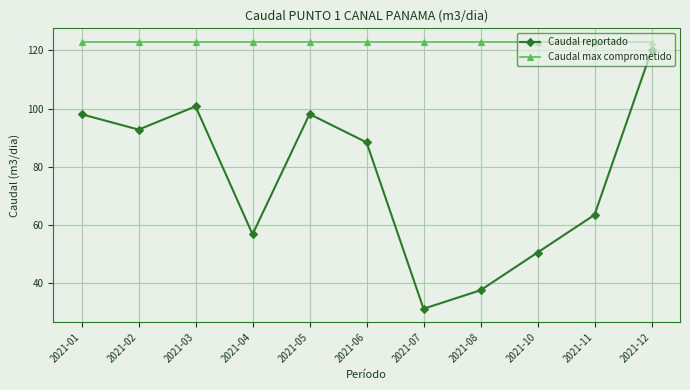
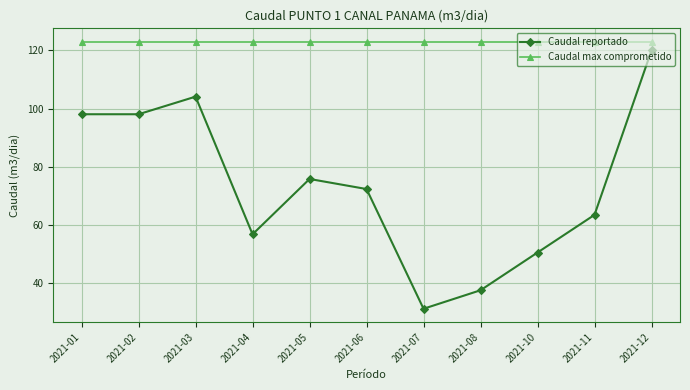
  {
    "Caudal reportado": {
      "2021-01": 98,
-     "2021-02": 93,
-     "2021-03": 101,
+     "2021-02": 98,
+     "2021-03": 104,
      "2021-04": 57,
-     "2021-05": 98,
-     "2021-06": 88,
+     "2021-05": 76,
+     "2021-06": 72,
      "2021-07": 31,
      "2021-08": 38,
      "2021-10": 51,
      "2021-11": 63
    },
    "Caudal max comprometido": {
      "2021-01": 123,
      "2021-02": 123,
      "2021-03": 123,
      "2021-04": 123,
      "2021-05": 123,
      "2021-06": 123,
      "2021-07": 123,
      "2021-08": 123
    }
  }
